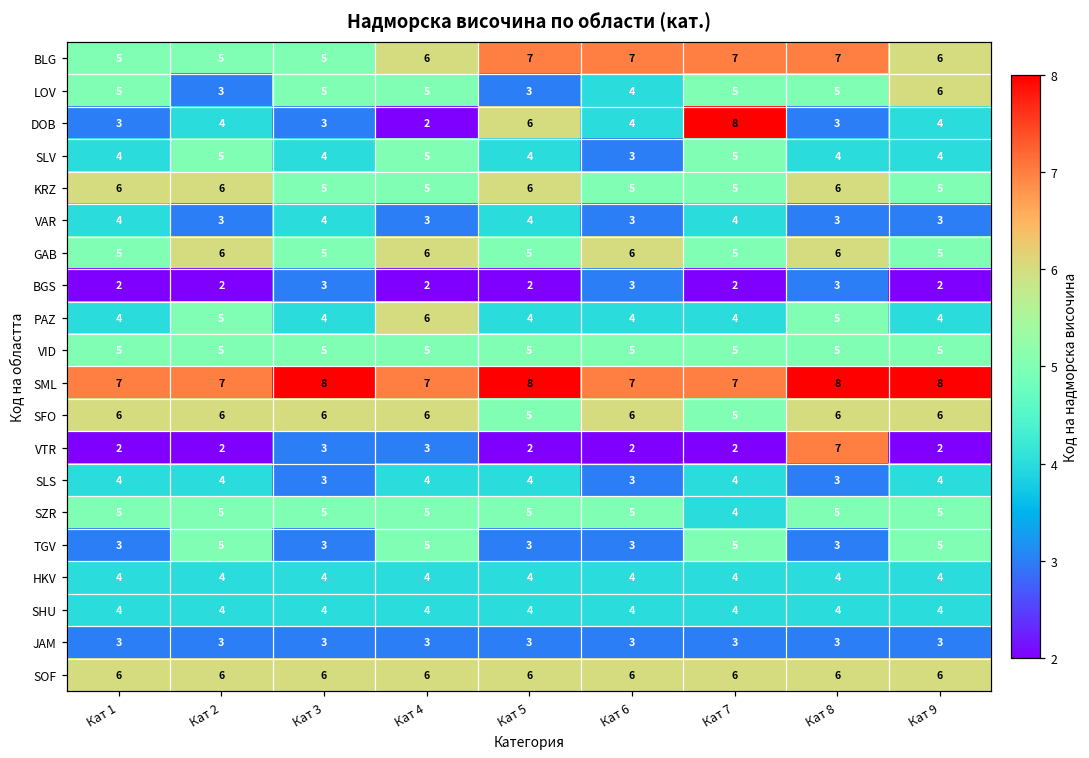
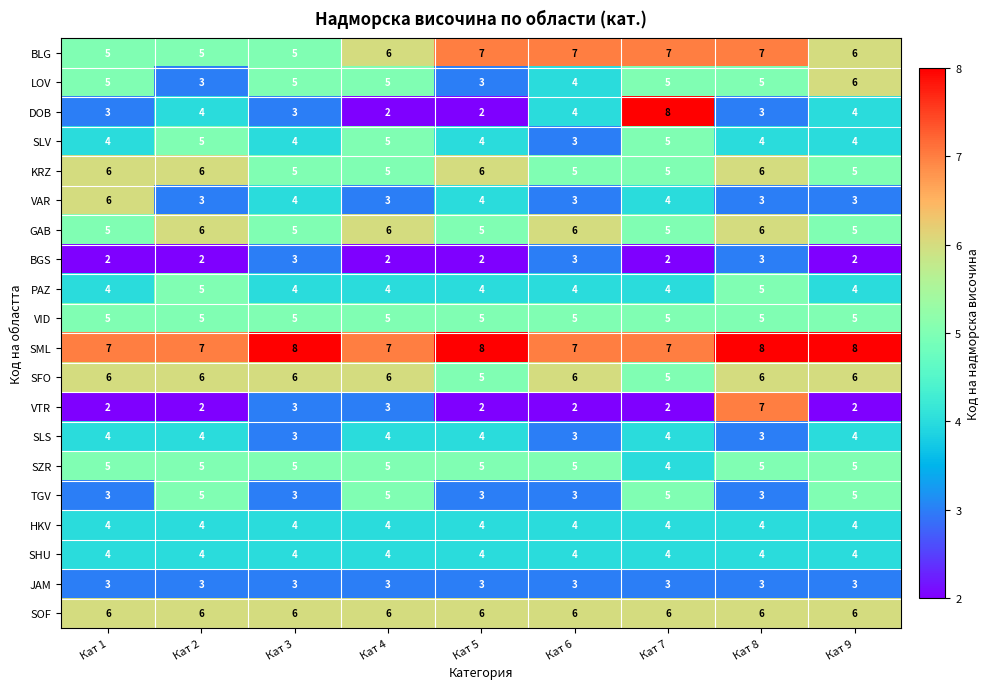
  {
    "BLG": {
      "Кат 1": 5,
      "Кат 2": 5,
      "Кат 3": 5,
      "Кат 4": 6,
      "Кат 5": 7,
      "Кат 6": 7,
      "Кат 7": 7,
      "Кат 8": 7,
      "Кат 9": 6
    },
    "LOV": {
      "Кат 1": 5,
      "Кат 2": 3,
      "Кат 3": 5,
      "Кат 4": 5,
      "Кат 5": 3,
      "Кат 6": 4,
      "Кат 7": 5,
      "Кат 8": 5,
      "Кат 9": 6
    },
    "DOB": {
      "Кат 1": 3,
      "Кат 2": 4,
      "Кат 3": 3,
      "Кат 4": 2,
-     "Кат 5": 6,
+     "Кат 5": 2,
      "Кат 6": 4,
      "Кат 7": 8,
      "Кат 8": 3,
      "Кат 9": 4
    },
    "SLV": {
      "Кат 1": 4,
      "Кат 2": 5,
      "Кат 3": 4,
      "Кат 4": 5,
      "Кат 5": 4,
      "Кат 6": 3,
      "Кат 7": 5,
      "Кат 8": 4,
      "Кат 9": 4
    },
    "KRZ": {
      "Кат 1": 6,
      "Кат 2": 6,
      "Кат 3": 5,
      "Кат 4": 5,
      "Кат 5": 6,
      "Кат 6": 5,
      "Кат 7": 5,
      "Кат 8": 6,
      "Кат 9": 5
    },
    "VAR": {
-     "Кат 1": 4,
+     "Кат 1": 6,
      "Кат 2": 3,
      "Кат 3": 4,
      "Кат 4": 3,
      "Кат 5": 4,
      "Кат 6": 3,
      "Кат 7": 4,
      "Кат 8": 3,
      "Кат 9": 3
    },
    "GAB": {
      "Кат 1": 5,
      "Кат 2": 6,
      "Кат 3": 5,
      "Кат 4": 6,
      "Кат 5": 5,
      "Кат 6": 6,
      "Кат 7": 5,
      "Кат 8": 6,
      "Кат 9": 5
    },
    "BGS": {
      "Кат 1": 2,
      "Кат 2": 2,
      "Кат 3": 3,
      "Кат 4": 2,
      "Кат 5": 2,
      "Кат 6": 3,
      "Кат 7": 2,
      "Кат 8": 3,
      "Кат 9": 2
    },
    "PAZ": {
      "Кат 1": 4,
      "Кат 2": 5,
      "Кат 3": 4,
-     "Кат 4": 6,
+     "Кат 4": 4,
      "Кат 5": 4,
      "Кат 6": 4,
      "Кат 7": 4,
      "Кат 8": 5,
      "Кат 9": 4
    },
    "VID": {
      "Кат 1": 5,
      "Кат 2": 5,
      "Кат 3": 5,
      "Кат 4": 5,
      "Кат 5": 5,
      "Кат 6": 5,
      "Кат 7": 5,
      "Кат 8": 5,
      "Кат 9": 5
    },
    "SML": {
      "Кат 1": 7,
      "Кат 2": 7,
      "Кат 3": 8,
      "Кат 4": 7,
      "Кат 5": 8,
      "Кат 6": 7,
      "Кат 7": 7,
      "Кат 8": 8,
      "Кат 9": 8
    },
    "SFO": {
      "Кат 1": 6,
      "Кат 2": 6,
      "Кат 3": 6,
      "Кат 4": 6,
      "Кат 5": 5,
      "Кат 6": 6,
      "Кат 7": 5,
      "Кат 8": 6,
      "Кат 9": 6
    },
    "VTR": {
      "Кат 1": 2,
      "Кат 2": 2,
      "Кат 3": 3,
      "Кат 4": 3,
      "Кат 5": 2,
      "Кат 6": 2,
      "Кат 7": 2,
      "Кат 8": 7,
      "Кат 9": 2
    },
    "SLS": {
      "Кат 1": 4,
      "Кат 2": 4,
      "Кат 3": 3,
      "Кат 4": 4,
      "Кат 5": 4,
      "Кат 6": 3,
      "Кат 7": 4,
      "Кат 8": 3,
      "Кат 9": 4
    },
    "SZR": {
      "Кат 1": 5,
      "Кат 2": 5,
      "Кат 3": 5,
      "Кат 4": 5,
      "Кат 5": 5,
      "Кат 6": 5,
      "Кат 7": 4,
      "Кат 8": 5,
      "Кат 9": 5
    },
    "TGV": {
      "Кат 1": 3,
      "Кат 2": 5,
      "Кат 3": 3,
      "Кат 4": 5,
      "Кат 5": 3,
      "Кат 6": 3,
      "Кат 7": 5,
      "Кат 8": 3,
      "Кат 9": 5
    },
    "HKV": {
      "Кат 1": 4,
      "Кат 2": 4,
      "Кат 3": 4,
      "Кат 4": 4,
      "Кат 5": 4,
      "Кат 6": 4,
      "Кат 7": 4,
      "Кат 8": 4,
      "Кат 9": 4
    },
    "SHU": {
      "Кат 1": 4,
      "Кат 2": 4,
      "Кат 3": 4,
      "Кат 4": 4,
      "Кат 5": 4,
      "Кат 6": 4,
      "Кат 7": 4,
      "Кат 8": 4,
      "Кат 9": 4
    },
    "JAM": {
      "Кат 1": 3,
      "Кат 2": 3,
      "Кат 3": 3,
      "Кат 4": 3,
      "Кат 5": 3,
      "Кат 6": 3,
      "Кат 7": 3,
      "Кат 8": 3,
      "Кат 9": 3
    },
    "SOF": {
      "Кат 1": 6,
      "Кат 2": 6,
      "Кат 3": 6,
      "Кат 4": 6,
      "Кат 5": 6,
      "Кат 6": 6,
      "Кат 7": 6,
      "Кат 8": 6,
      "Кат 9": 6
    }
  }
